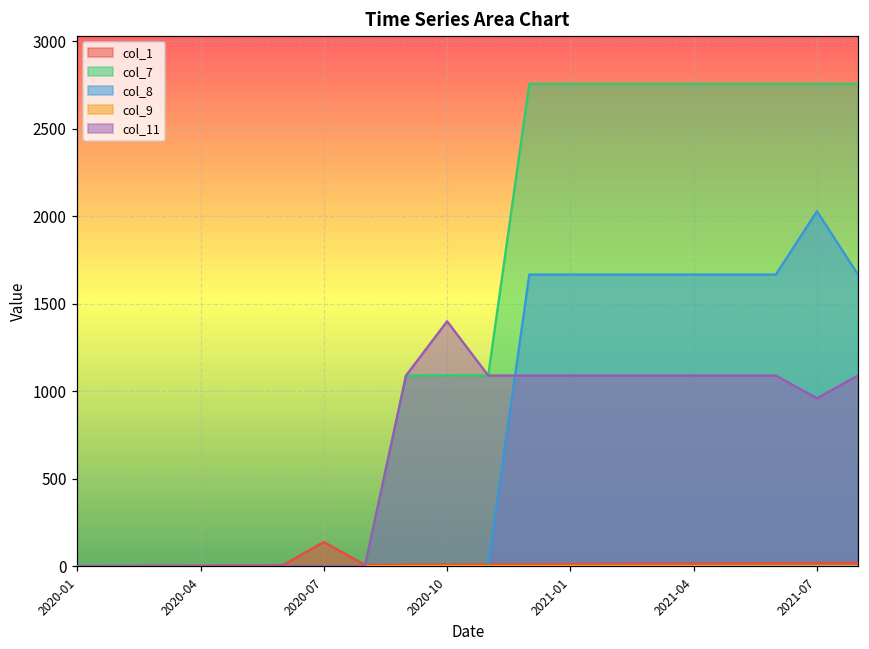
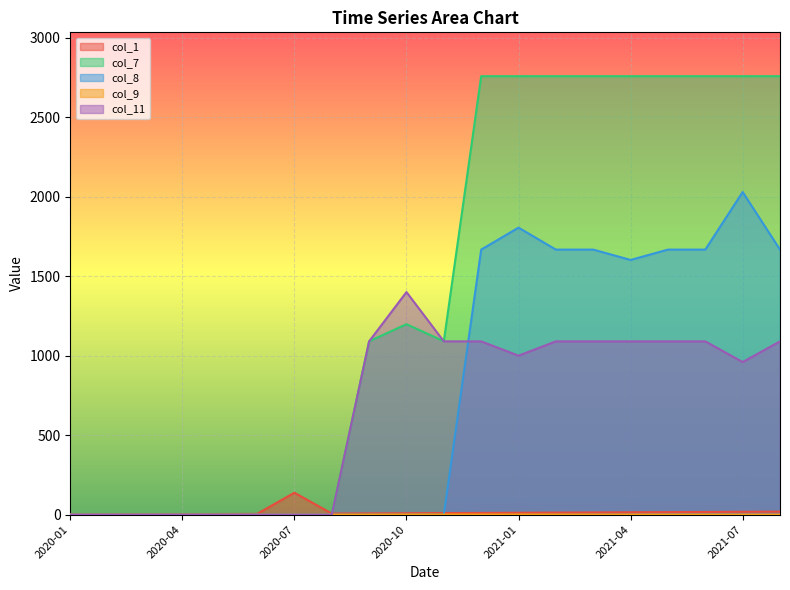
  {
    "col_1": {
      "2020-07": 140,
      "2021-07": 20
    },
    "col_7": {
-     "2020-10": 1090,
+     "2020-10": 1200,
      "2021-01": 2760,
      "2021-04": 2760,
      "2021-07": 2760
    },
    "col_8": {
-     "2021-01": 1670,
-     "2021-04": 1670,
+     "2021-01": 1810,
+     "2021-04": 1600,
      "2021-07": 2030
    },
    "col_9": {
      "2021-07": 0
    },
    "col_11": {
      "2020-10": 1400,
-     "2021-01": 1090,
+     "2021-01": 1000,
      "2021-04": 1090,
      "2021-07": 960
    }
  }
